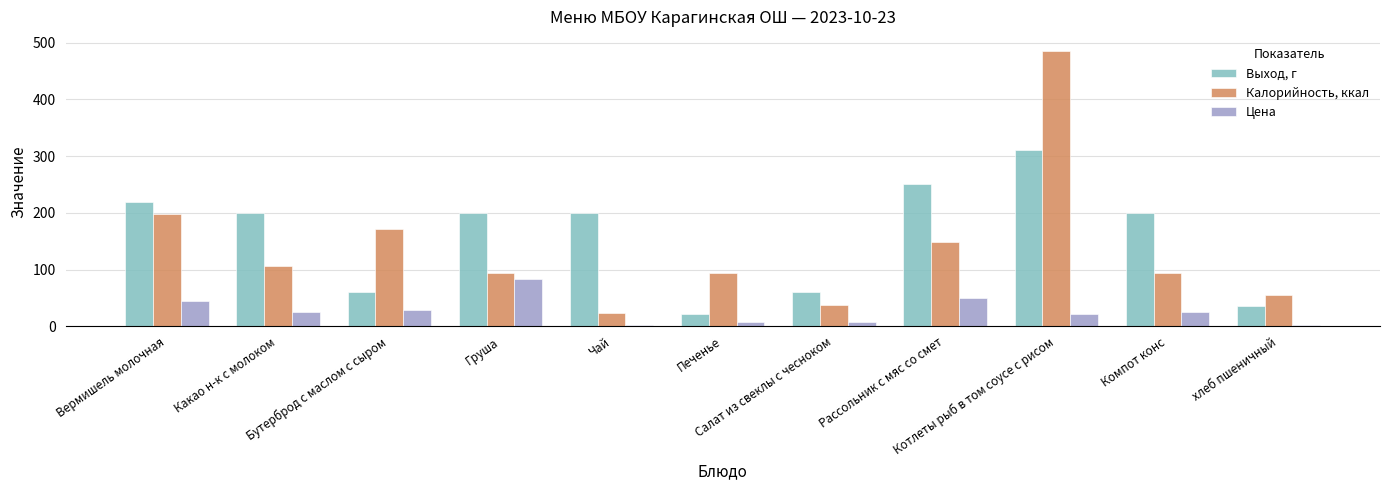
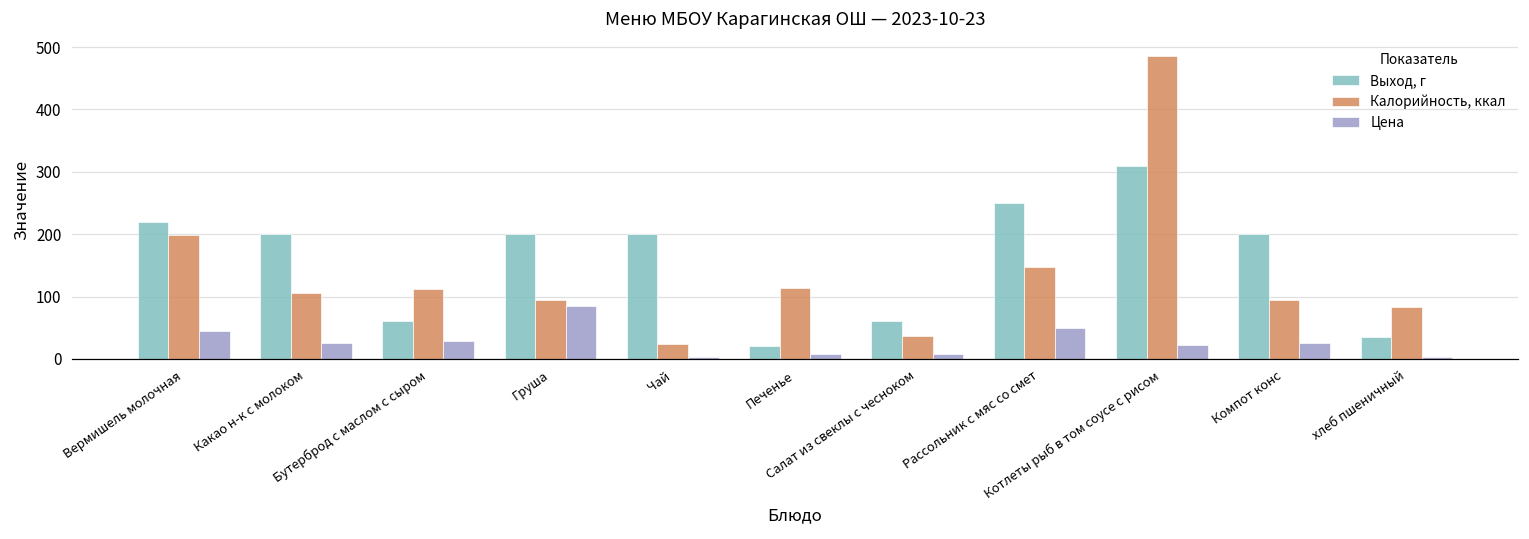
  {
    "Калорийность, ккал": {
      "Вермишель молочная": 200,
      "Какао н-к с молоком": 110,
-     "Бутерброд с маслом с сыром": 170,
+     "Бутерброд с маслом с сыром": 110,
      "Груша": 90,
      "Чай": 20,
-     "Печенье": 90,
+     "Печенье": 110,
      "Салат из свеклы с чесноком": 40,
      "Рассольник с мяс со смет": 150,
      "Котлеты рыб в том соусе с рисом": 490,
      "Компот конс": 90,
-     "хлеб пшеничный": 60
+     "хлеб пшеничный": 80
    }
  }
